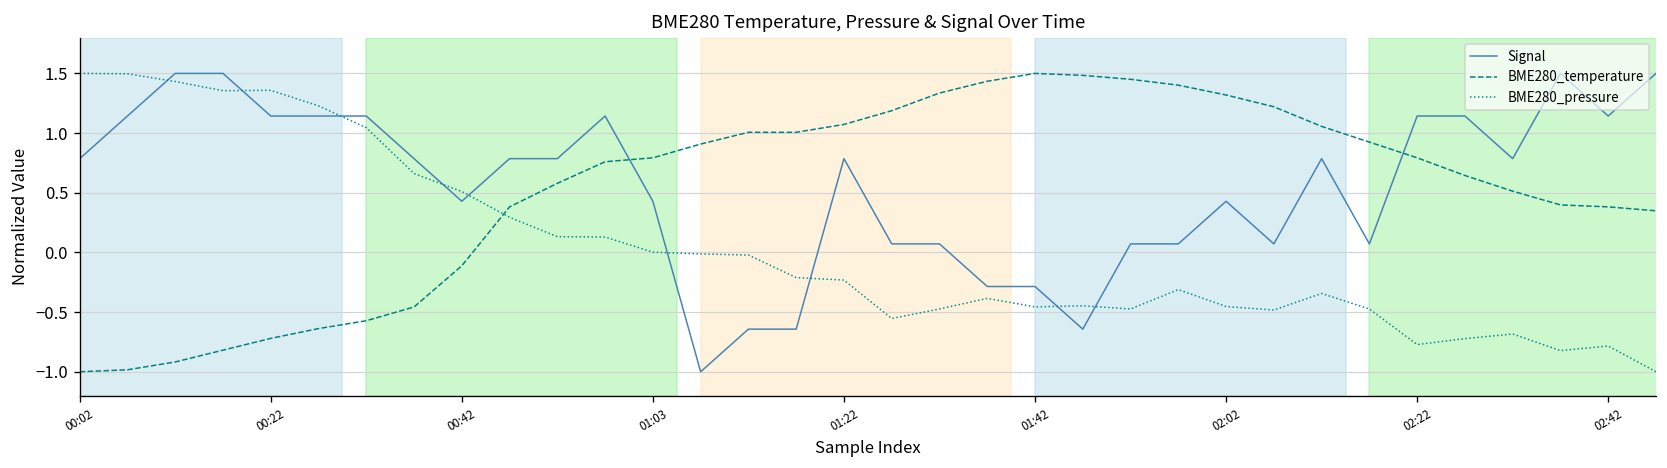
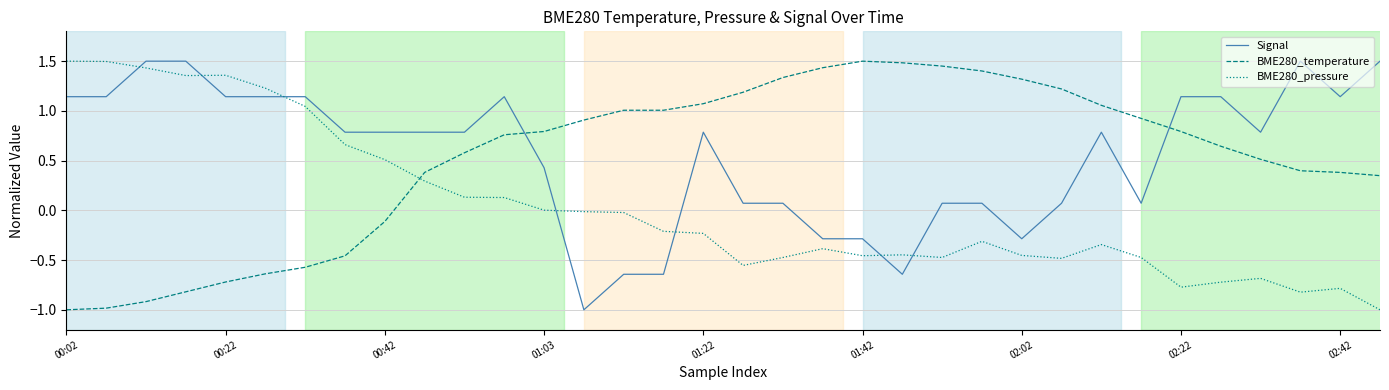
  {
    "Signal": {
-     "00:02": 0.8,
+     "00:02": 1.1,
      "00:22": 1.1,
-     "00:42": 0.4,
+     "00:42": 0.8,
      "01:03": 0.4,
      "01:22": 0.8,
      "01:42": -0.3,
-     "02:02": 0.4,
+     "02:02": -0.3,
      "02:22": 1.1,
      "02:42": 1.1
    }
  }
